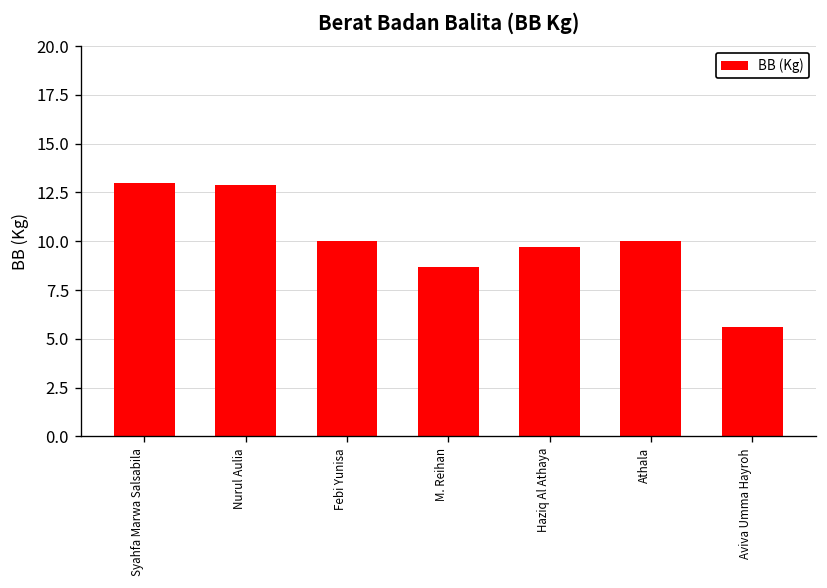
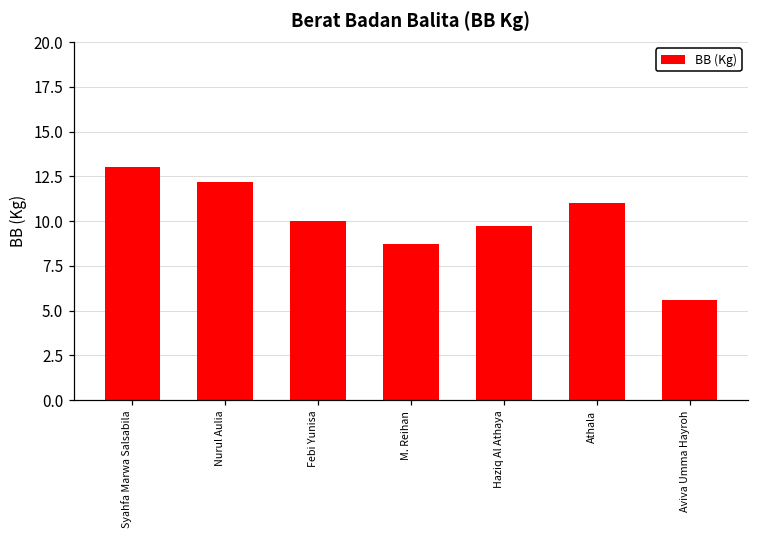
  {
    "Syahfa Marwa Salsabila": 13.0,
-   "Nurul Aulia": 12.9,
+   "Nurul Aulia": 12.2,
    "Febi Yunisa": 10.0,
    "M. Reihan": 8.7,
    "Haziq Al Athaya": 9.7,
-   "Athala": 10,
+   "Athala": 11,
    "Aviva Umma Hayroh": 5.6
  }
